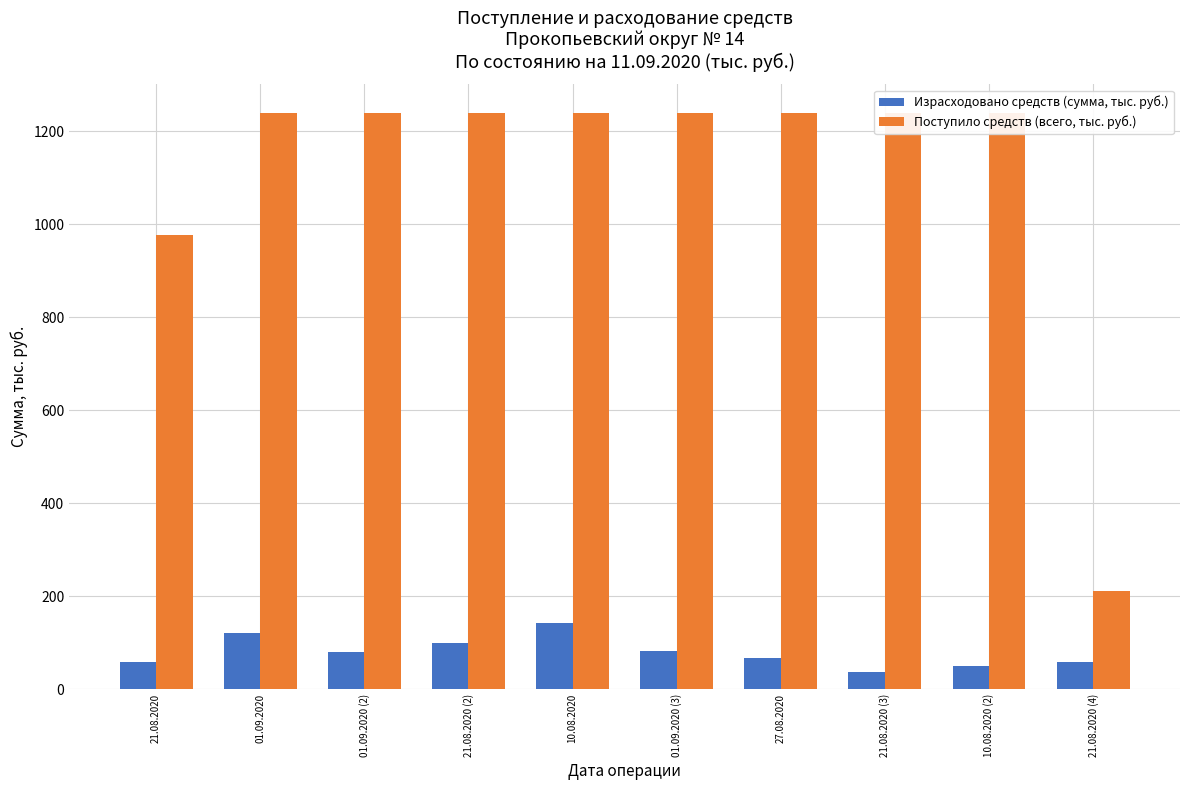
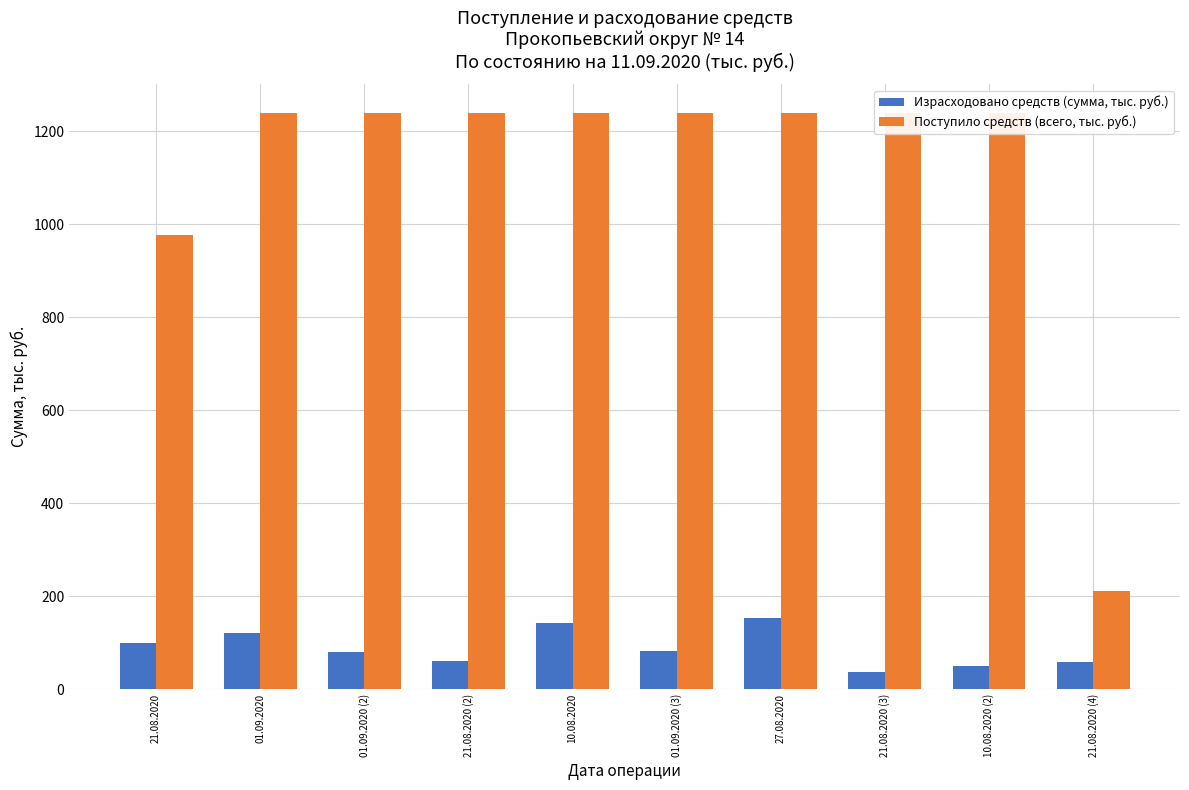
  {
    "Израсходовано средств (сумма, тыс. руб.)": {
-     "21.08.2020": 60,
+     "21.08.2020": 100,
      "01.09.2020": 120,
      "01.09.2020 (2)": 80,
-     "21.08.2020 (2)": 100,
+     "21.08.2020 (2)": 60,
      "10.08.2020": 140,
      "01.09.2020 (3)": 80,
-     "27.08.2020": 70,
+     "27.08.2020": 150,
      "21.08.2020 (3)": 40,
      "10.08.2020 (2)": 50,
      "21.08.2020 (4)": 60
    },
    "Поступило средств (всего, тыс. руб.)": {
      "21.08.2020": 980,
      "01.09.2020": 1240,
      "01.09.2020 (2)": 1240,
      "21.08.2020 (2)": 1240,
      "10.08.2020": 1240,
      "01.09.2020 (3)": 1240,
      "27.08.2020": 1240,
      "21.08.2020 (4)": 210
    }
  }
